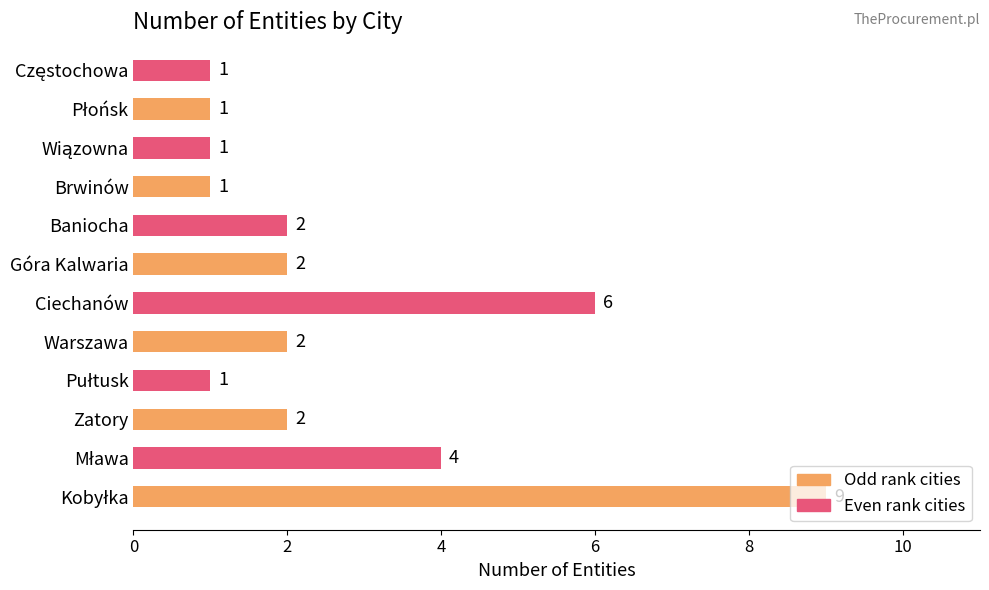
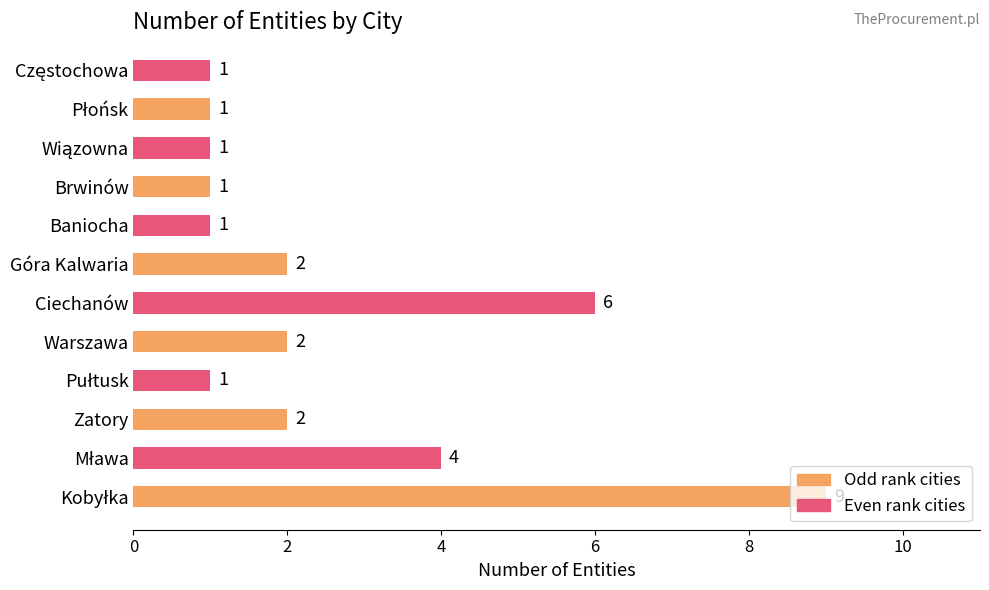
  {
    "Częstochowa": 1,
    "Płońsk": 1,
    "Wiązowna": 1,
    "Brwinów": 1,
-   "Baniocha": 2,
+   "Baniocha": 1,
    "Góra Kalwaria": 2,
    "Ciechanów": 6,
    "Warszawa": 2,
    "Pułtusk": 1,
    "Zatory": 2,
    "Mława": 4
  }
